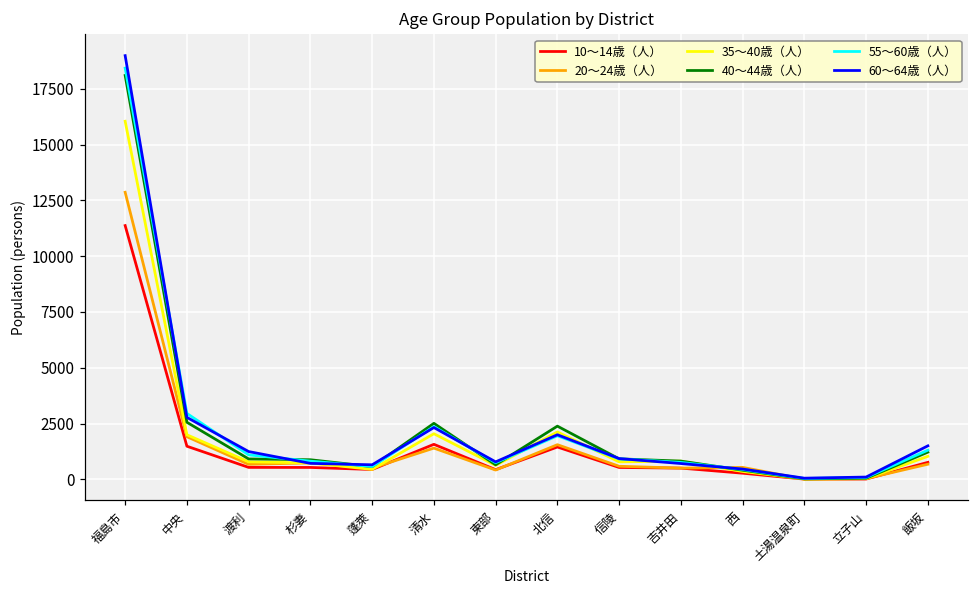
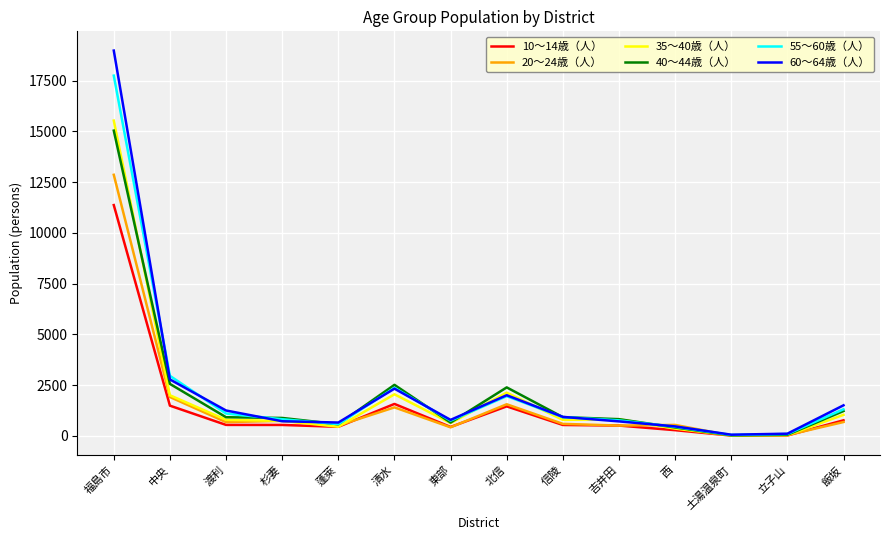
  {
    "10～14歳（人）": {
      "福島市": 11400,
      "中央": 1500,
      "渡利": 500,
      "杉妻": 500,
      "清水": 1600
    },
    "20～24歳（人）": {
      "福島市": 12900,
      "清水": 1400
    },
    "35～40歳（人）": {
-     "福島市": 16000,
+     "福島市": 15500,
      "清水": 2000,
      "信陵": 800,
      "飯坂": 1000
    },
    "40～44歳（人）": {
-     "福島市": 18100,
+     "福島市": 15000,
      "中央": 2600,
      "渡利": 900,
      "清水": 2500,
      "北信": 2400
    },
    "55～60歳（人）": {
-     "福島市": 18400,
+     "福島市": 17800,
      "中央": 3000,
      "渡利": 1100
    },
    "60～64歳（人）": {
      "福島市": 19000,
      "中央": 2800,
      "渡利": 1200,
      "飯坂": 1500
    }
  }
